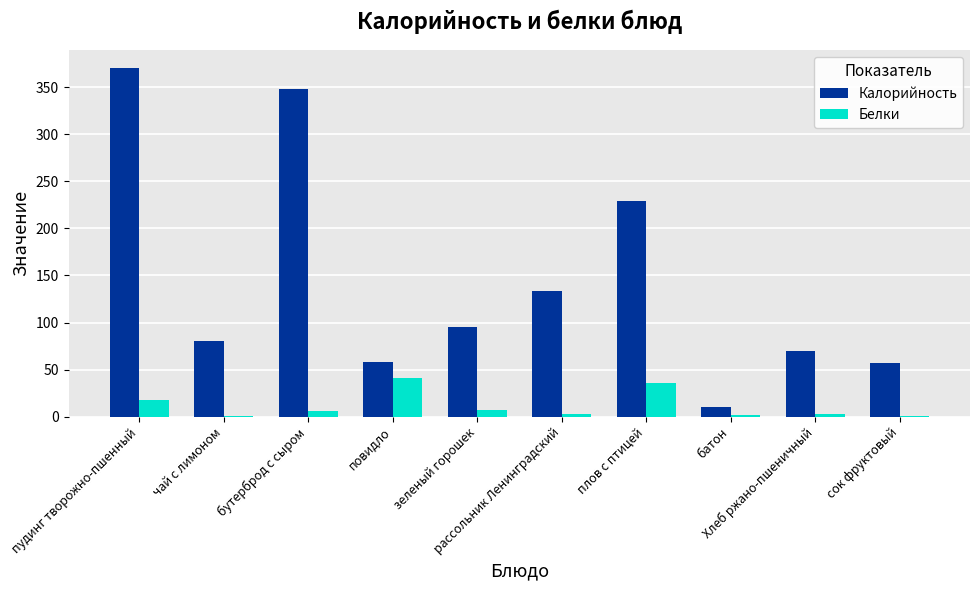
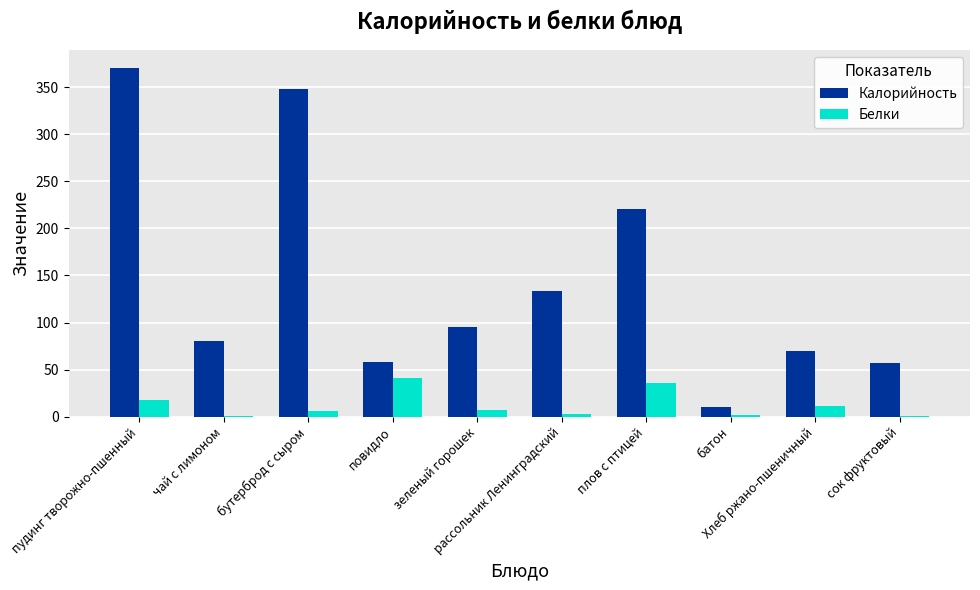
  {
    "Калорийность": {
      "пудинг творожно-пшенный": 370,
      "чай с лимоном": 80,
      "бутерброд с сыром": 350,
      "повидло": 60,
      "зеленый горошек": 90,
      "рассольник Ленинградский": 130,
-     "плов с птицей": 230,
+     "плов с птицей": 220,
      "батон": 10,
      "Хлеб ржано-пшеничный": 70,
      "сок фруктовый": 60
    },
    "Белки": {
      "пудинг творожно-пшенный": 20,
      "бутерброд с сыром": 10,
      "повидло": 40,
      "зеленый горошек": 10,
      "плов с птицей": 40,
-     "Хлеб ржано-пшеничный": 0
+     "Хлеб ржано-пшеничный": 10
    }
  }
